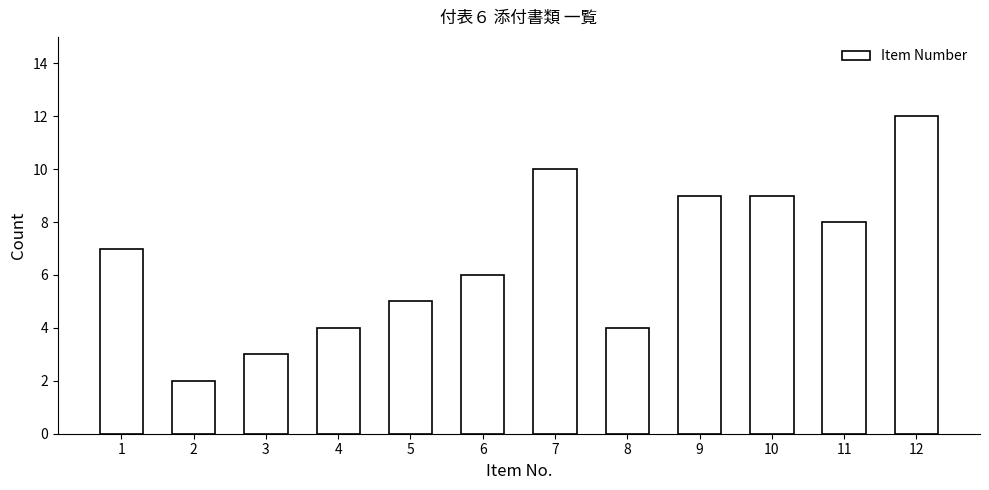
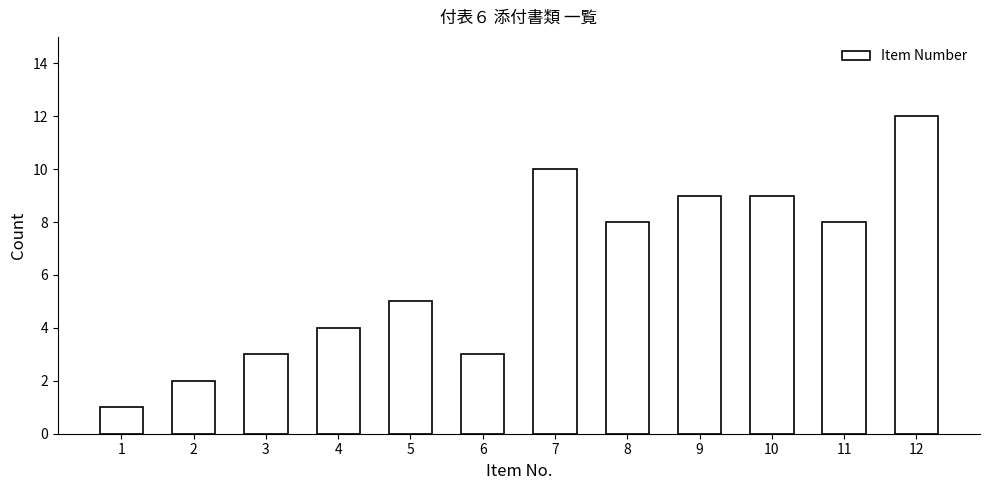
  {
-   "1": 7,
+   "1": 1,
    "2": 2,
    "3": 3,
    "4": 4,
    "5": 5,
-   "6": 6,
+   "6": 3,
    "7": 10,
-   "8": 4,
+   "8": 8,
    "9": 9,
    "10": 9,
    "11": 8,
    "12": 12
  }
